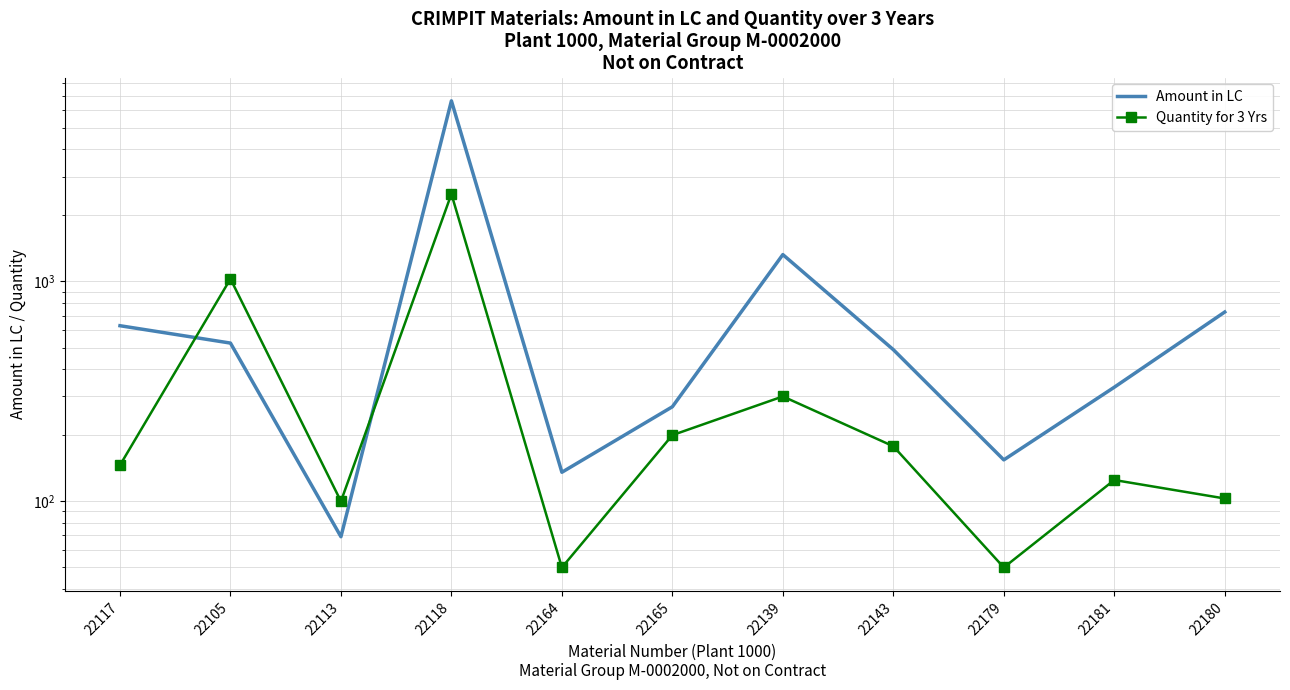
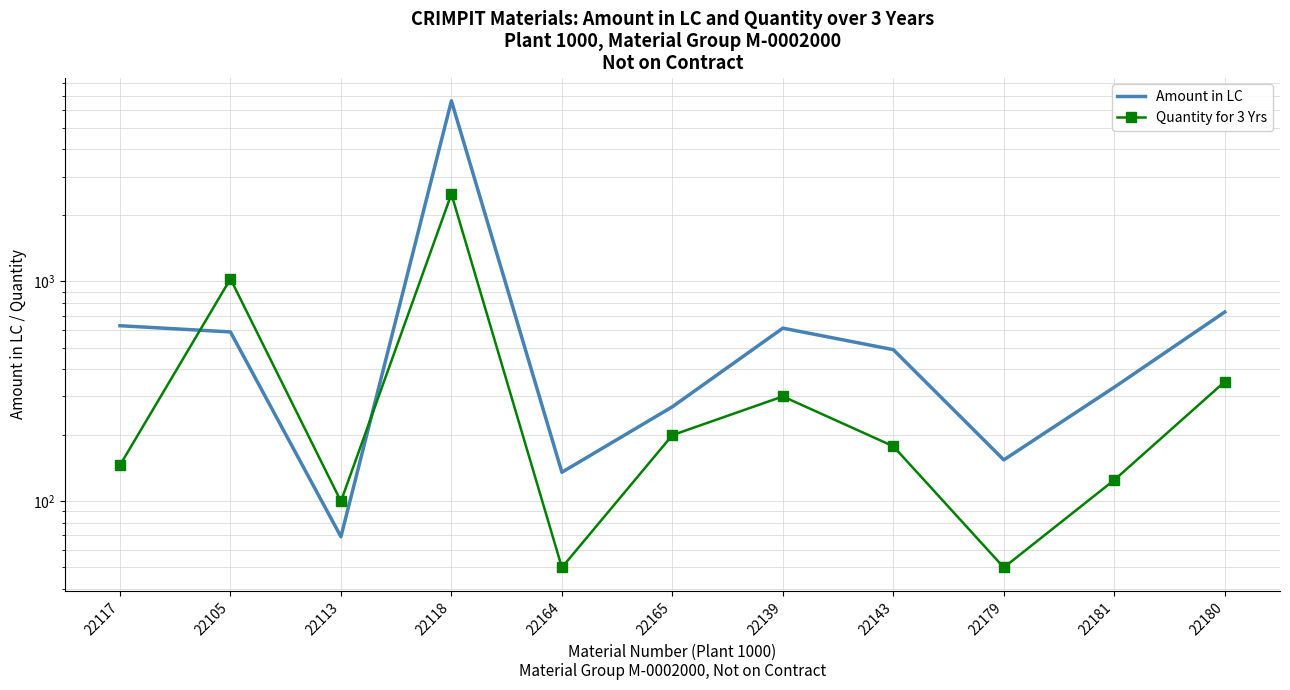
  {
    "Amount in LC": {
      "22117": 630,
-     "22105": 520,
+     "22105": 590,
      "22113": 69,
      "22118": 6600,
      "22164": 140,
      "22165": 270,
-     "22139": 1300,
+     "22139": 610,
      "22143": 490,
      "22179": 150,
      "22181": 330,
      "22180": 730
    },
    "Quantity for 3 Yrs": {
      "22117": 150,
      "22105": 1000,
      "22113": 100,
      "22118": 2500,
      "22164": 50,
      "22165": 200,
      "22139": 300,
      "22143": 180,
      "22179": 50,
      "22181": 130,
-     "22180": 100
+     "22180": 350
    }
  }
